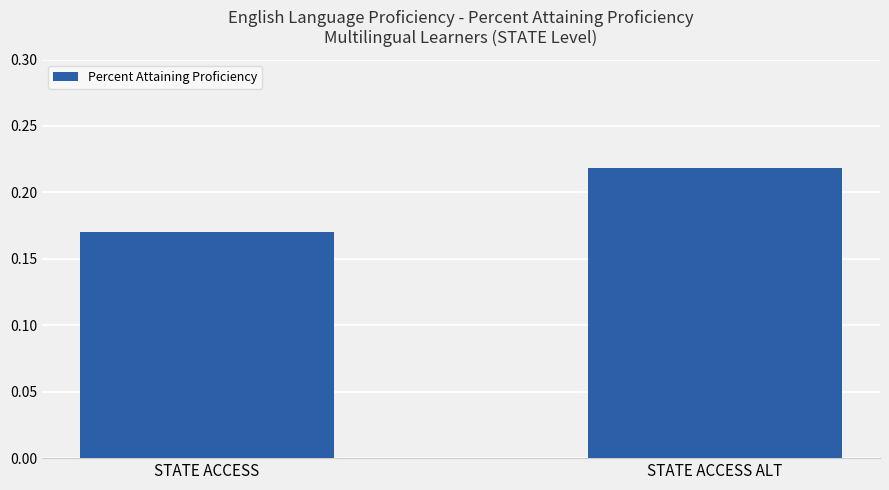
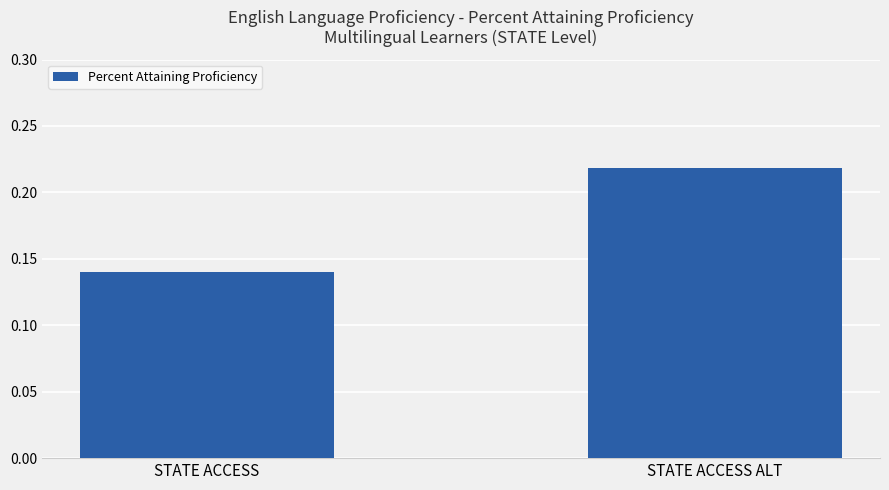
  {
-   "STATE ACCESS": 0.17,
+   "STATE ACCESS": 0.14,
    "STATE ACCESS ALT": 0.218
  }
